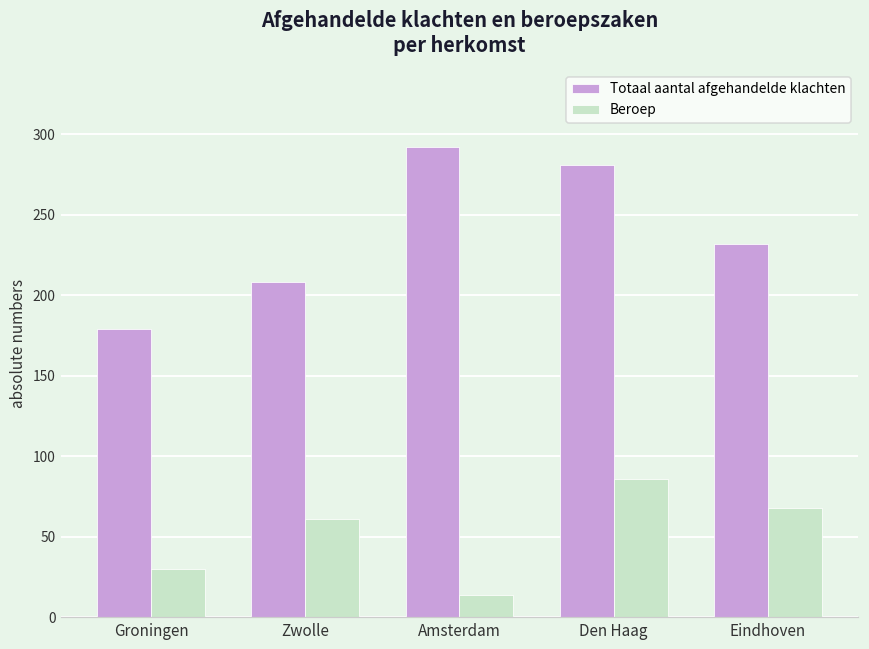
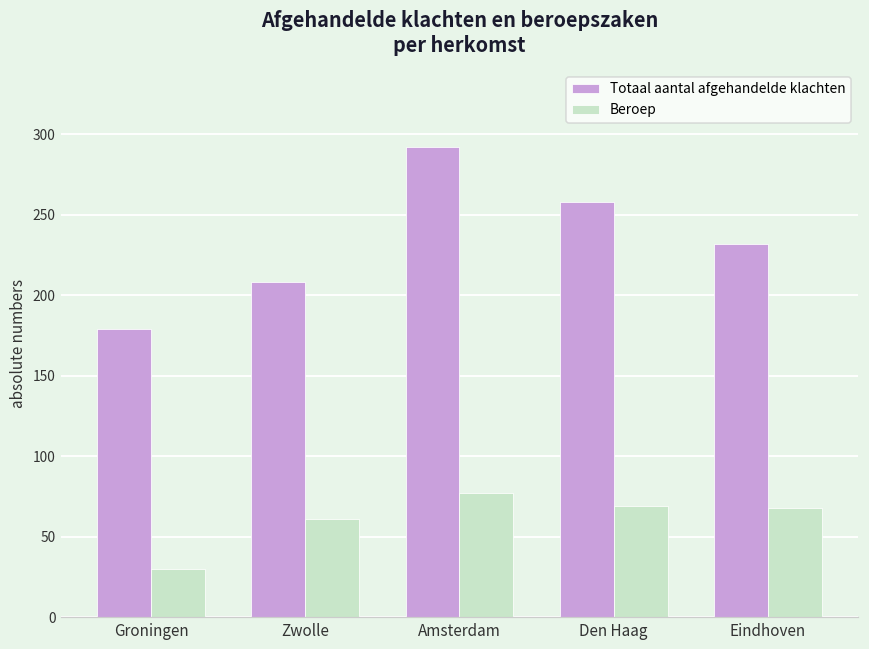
  {
    "Totaal aantal afgehandelde klachten": {
      "Groningen": 179,
      "Zwolle": 208,
      "Amsterdam": 292,
-     "Den Haag": 281,
+     "Den Haag": 258,
      "Eindhoven": 232
    },
    "Beroep": {
      "Groningen": 30,
      "Zwolle": 61,
-     "Amsterdam": 14,
-     "Den Haag": 86,
+     "Amsterdam": 77,
+     "Den Haag": 69,
      "Eindhoven": 68
    }
  }
